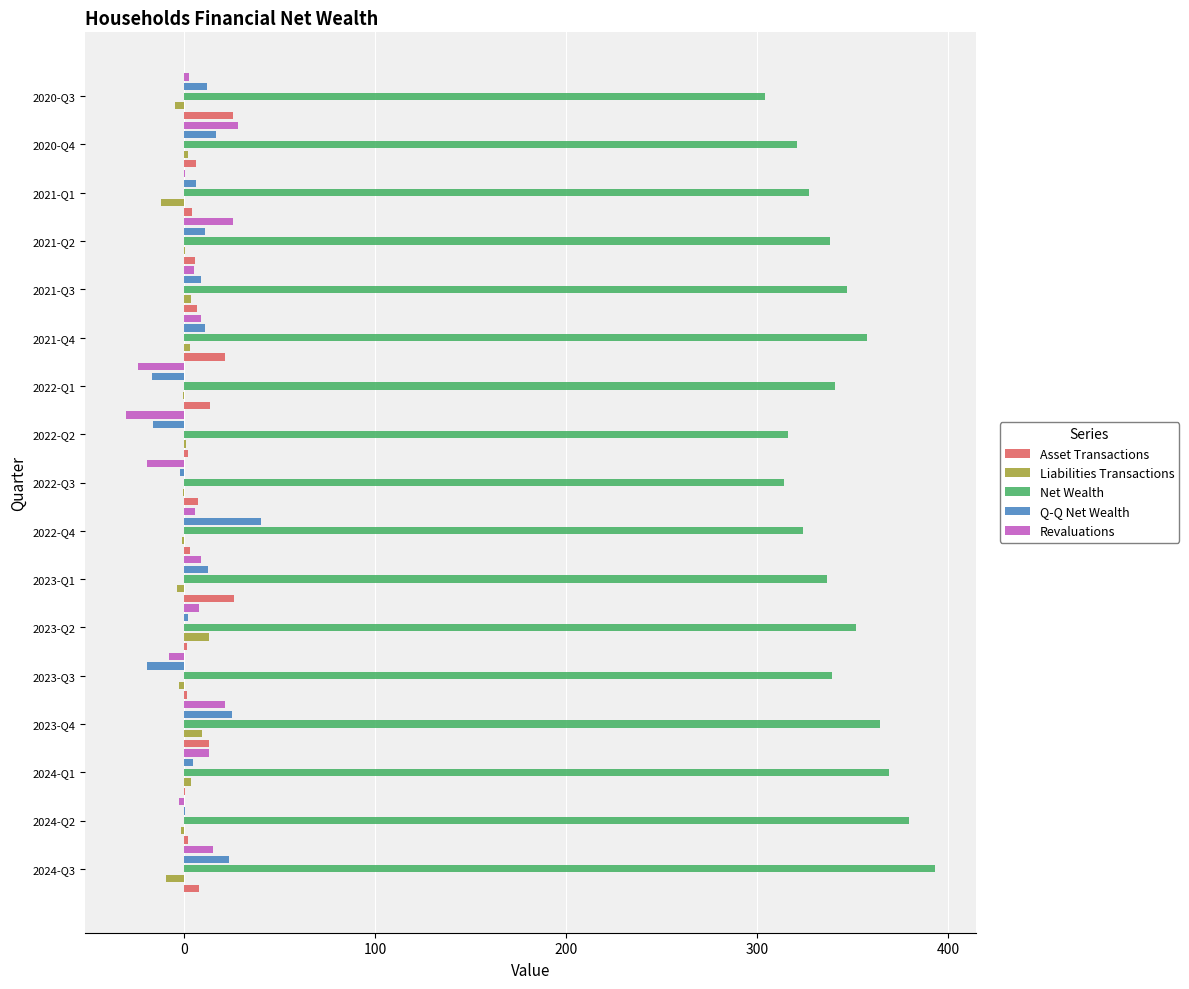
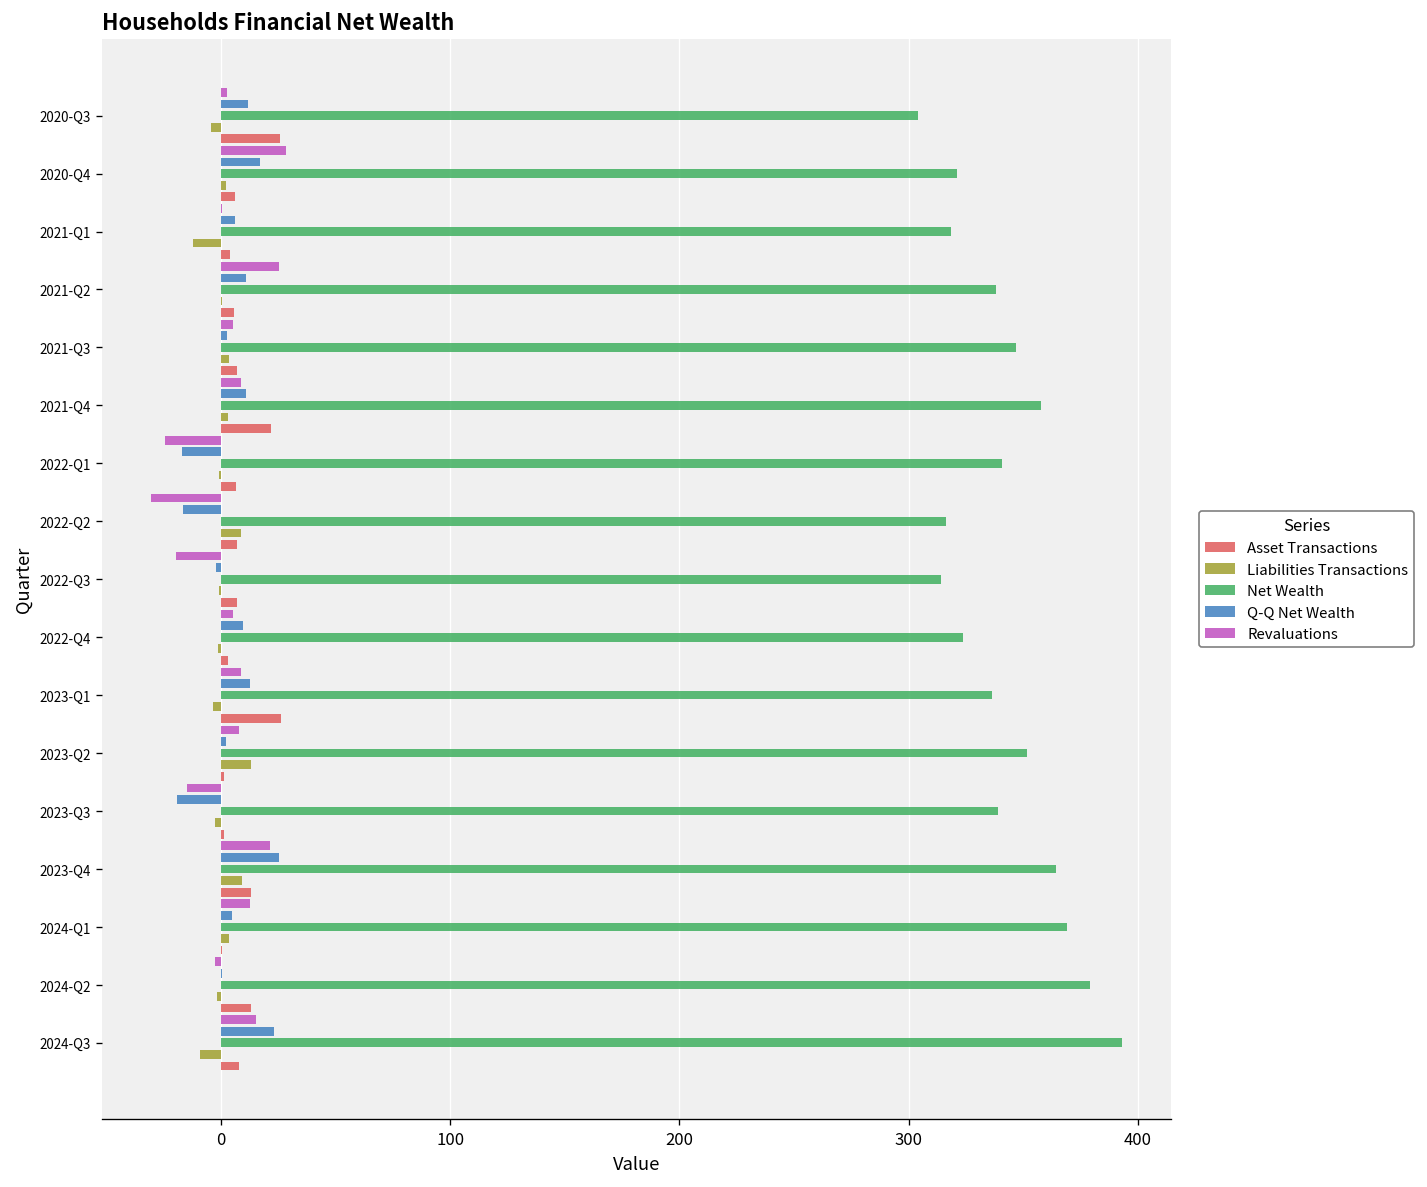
  {
    "Asset Transactions": {
      "2020-Q3": 26,
      "2020-Q4": 6,
      "2021-Q1": 4,
      "2021-Q2": 6,
      "2021-Q3": 7,
      "2021-Q4": 22,
-     "2022-Q1": 14,
-     "2022-Q2": 2,
+     "2022-Q1": 7,
+     "2022-Q2": 7,
      "2022-Q3": 7,
      "2022-Q4": 3,
      "2023-Q1": 26,
      "2023-Q2": 1,
      "2023-Q3": 1,
      "2023-Q4": 13,
-     "2024-Q2": 2,
+     "2024-Q2": 13,
      "2024-Q3": 8
    },
    "Liabilities Transactions": {
      "2020-Q3": -5,
      "2020-Q4": 2,
      "2021-Q1": -12,
      "2021-Q3": 3,
      "2021-Q4": 3,
-     "2022-Q2": 1,
+     "2022-Q2": 9,
      "2023-Q1": -4,
      "2023-Q2": 13,
      "2023-Q3": -3,
      "2023-Q4": 9,
      "2024-Q1": 3,
      "2024-Q2": -2,
      "2024-Q3": -9
    },
    "Net Wealth": {
      "2020-Q3": 304,
      "2020-Q4": 321,
-     "2021-Q1": 327,
+     "2021-Q1": 319,
      "2021-Q2": 338,
      "2021-Q3": 347,
      "2021-Q4": 358,
      "2022-Q1": 341,
      "2022-Q2": 316,
      "2022-Q3": 314,
      "2022-Q4": 324,
      "2023-Q1": 337,
      "2023-Q2": 352,
      "2023-Q3": 339,
      "2023-Q4": 364,
      "2024-Q1": 369,
      "2024-Q2": 379,
      "2024-Q3": 393
    },
    "Q-Q Net Wealth": {
      "2020-Q3": 12,
      "2020-Q4": 17,
      "2021-Q1": 6,
      "2021-Q2": 11,
-     "2021-Q3": 9,
+     "2021-Q3": 3,
      "2021-Q4": 11,
      "2022-Q1": -17,
      "2022-Q2": -16,
      "2022-Q3": -2,
-     "2022-Q4": 40,
+     "2022-Q4": 10,
      "2023-Q1": 13,
      "2023-Q2": 2,
      "2023-Q3": -19,
      "2023-Q4": 25,
      "2024-Q1": 5,
      "2024-Q3": 23
    },
    "Revaluations": {
      "2020-Q3": 3,
      "2020-Q4": 28,
      "2021-Q2": 25,
      "2021-Q3": 5,
      "2021-Q4": 9,
      "2022-Q1": -24,
      "2022-Q2": -30,
      "2022-Q3": -19,
      "2022-Q4": 5,
      "2023-Q1": 9,
      "2023-Q2": 8,
-     "2023-Q3": -8,
+     "2023-Q3": -15,
      "2023-Q4": 22,
      "2024-Q1": 13,
      "2024-Q2": -3,
      "2024-Q3": 15
    }
  }
